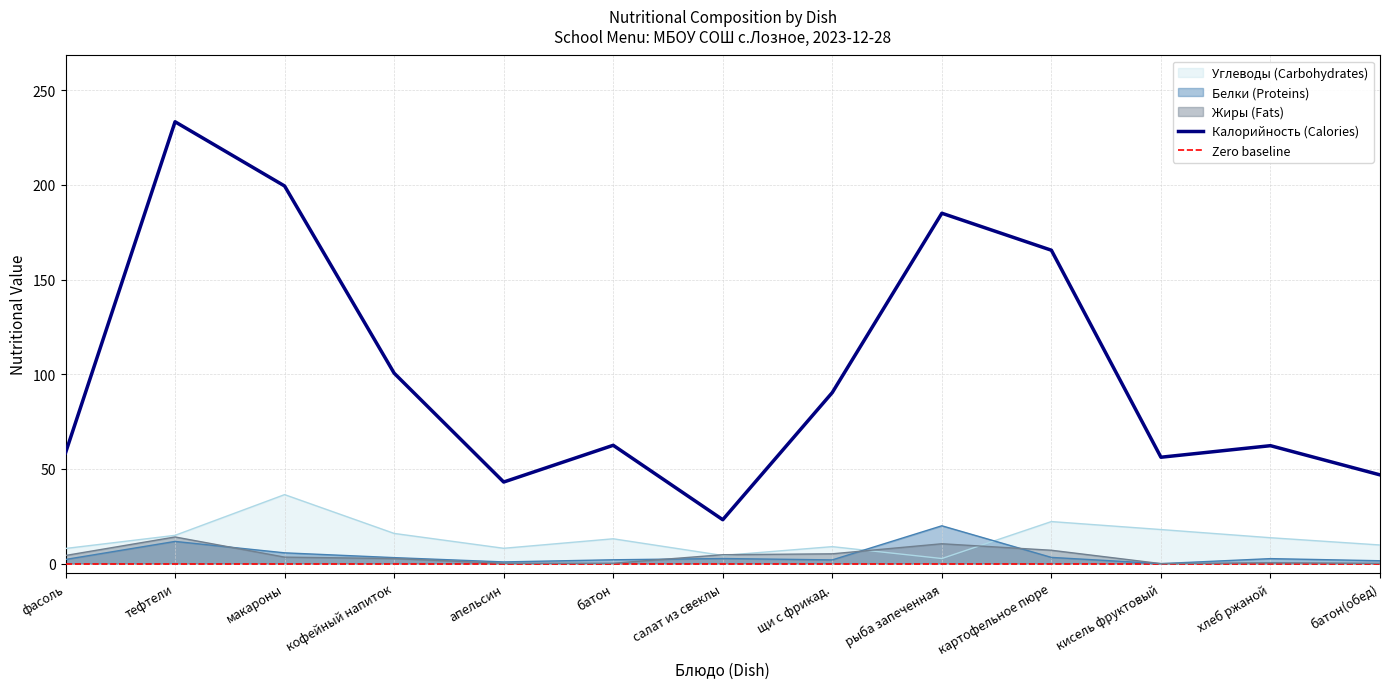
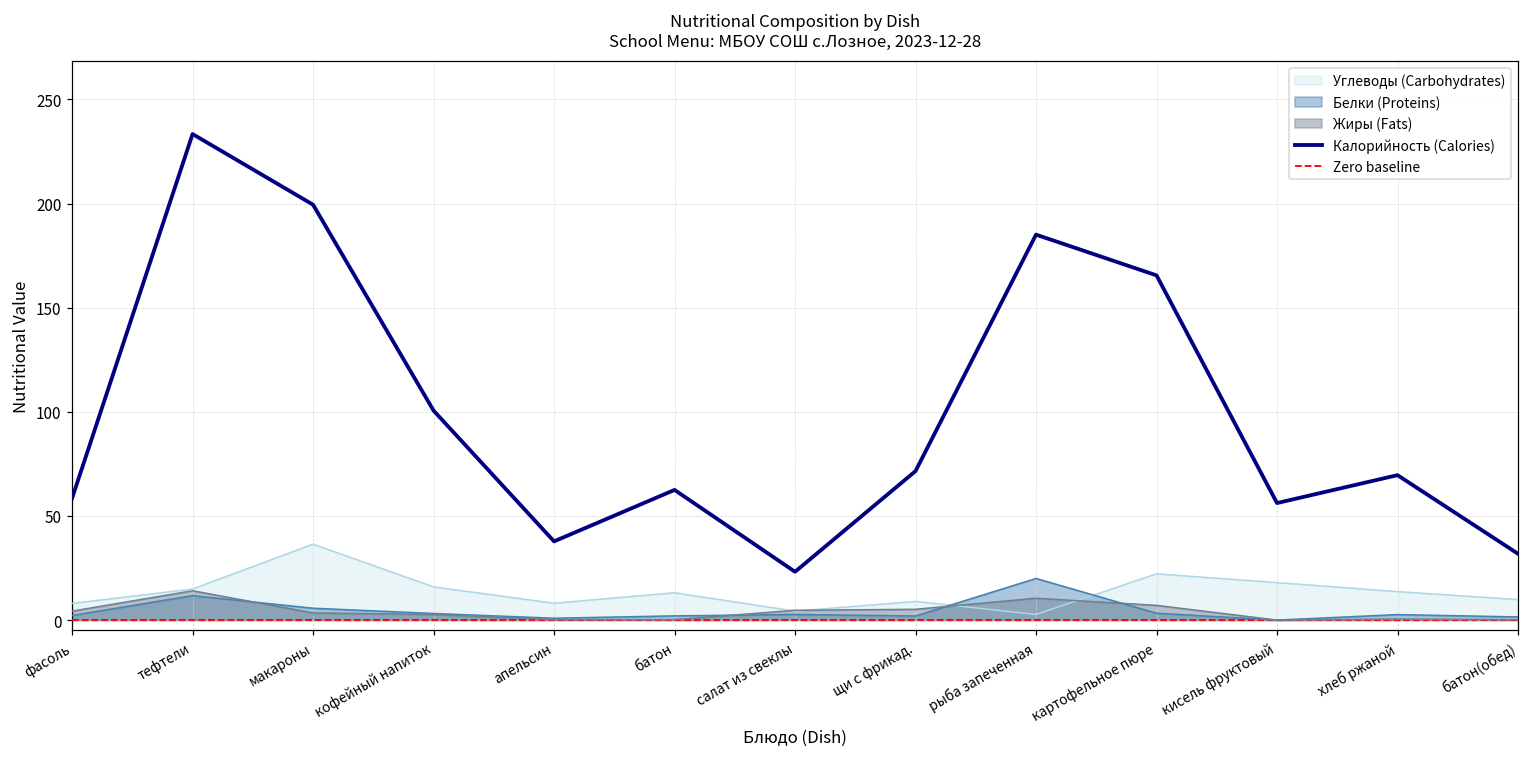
  {
    "Калорийность (Calories)": {
      "фасоль": 59,
      "тефтели": 233,
      "макароны": 199,
      "кофейный напиток": 101,
-     "апельсин": 43,
+     "апельсин": 38,
      "батон": 63,
      "салат из свеклы": 23,
-     "щи с фрикад.": 90,
+     "щи с фрикад.": 72,
      "рыба запеченная": 185,
      "картофельное пюре": 166,
      "кисель фруктовый": 56,
-     "хлеб ржаной": 62,
-     "батон(обед)": 47
+     "хлеб ржаной": 70,
+     "батон(обед)": 32
    },
    "Углеводы (Carbohydrates)": {
      "фасоль": 8,
      "макароны": 36,
      "кофейный напиток": 16,
      "апельсин": 8,
      "батон": 13,
      "щи с фрикад.": 9,
      "рыба запеченная": 3,
      "картофельное пюре": 22,
      "кисель фруктовый": 18,
      "хлеб ржаной": 14,
      "батон(обед)": 10
    }
  }
